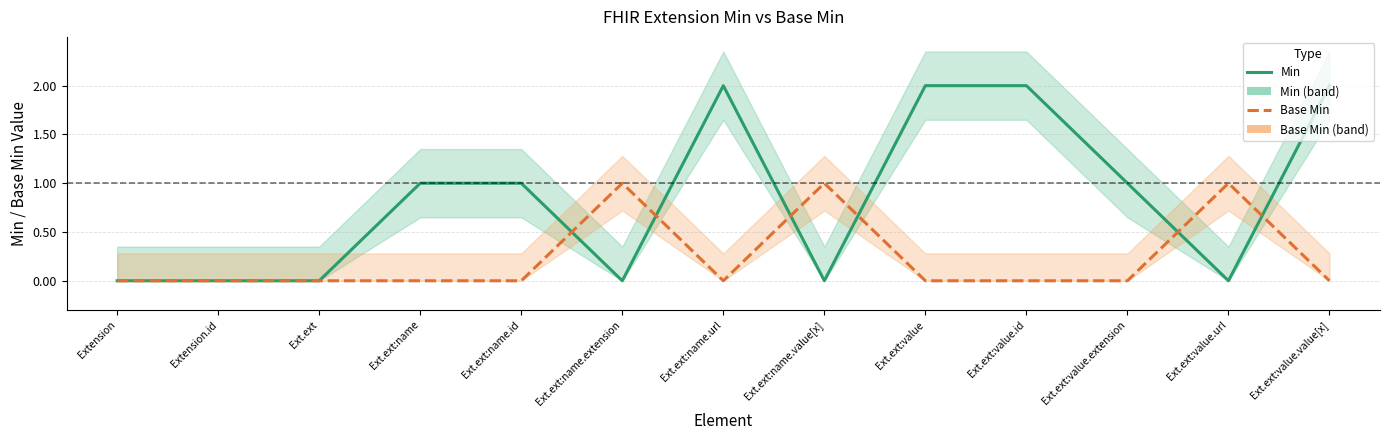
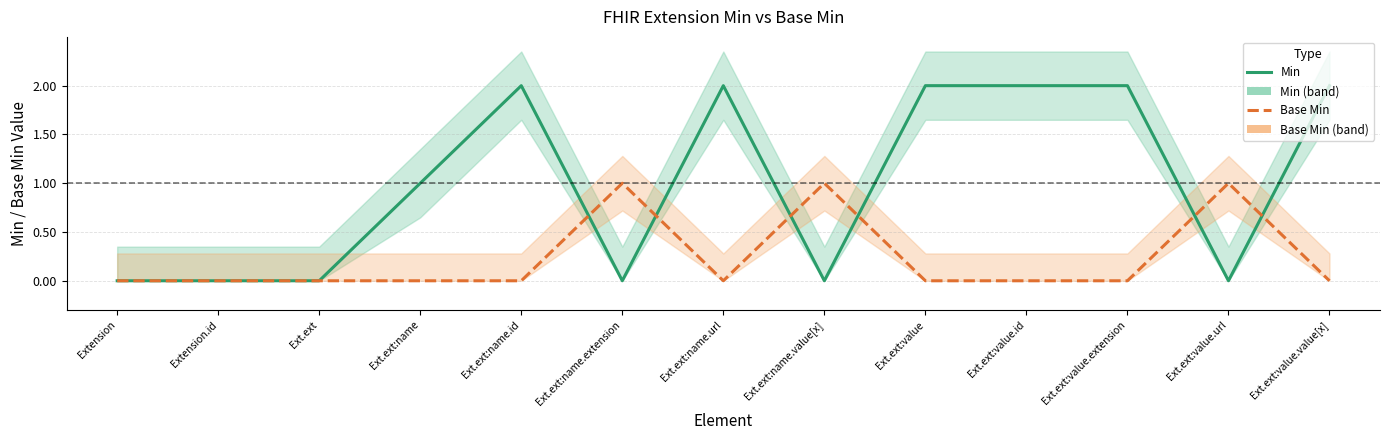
  {
    "Min": {
      "Ext.ext:name": 1,
-     "Ext.ext:name.id": 1,
+     "Ext.ext:name.id": 2,
      "Ext.ext:name.extension": 0,
      "Ext.ext:name.url": 2,
      "Ext.ext:name.value[x]": 0,
      "Ext.ext:value": 2,
      "Ext.ext:value.id": 2,
-     "Ext.ext:value.extension": 1,
+     "Ext.ext:value.extension": 2,
      "Ext.ext:value.url": 0
    },
    "Base Min": {
      "Ext.ext:name": 0,
      "Ext.ext:name.id": 0,
      "Ext.ext:name.extension": 1,
      "Ext.ext:name.url": 0,
      "Ext.ext:name.value[x]": 1,
      "Ext.ext:value": 0,
      "Ext.ext:value.id": 0,
      "Ext.ext:value.extension": 0,
      "Ext.ext:value.url": 1,
      "Ext.ext:value.value[x]": 0
    }
  }
